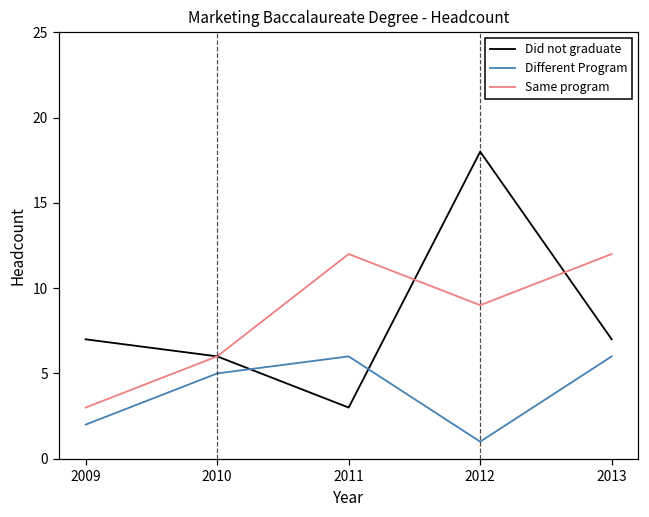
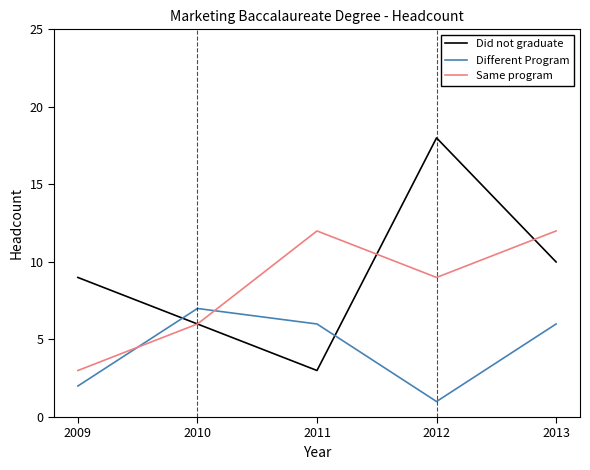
  {
    "Did not graduate": {
-     "2009": 7,
+     "2009": 9,
      "2011": 3,
      "2012": 18,
-     "2013": 7
+     "2013": 10
    },
    "Different Program": {
      "2009": 2,
-     "2010": 5,
+     "2010": 7,
      "2011": 6,
      "2012": 1,
      "2013": 6
    },
    "Same program": {
      "2009": 3,
      "2011": 12,
      "2012": 9,
      "2013": 12
    }
  }
